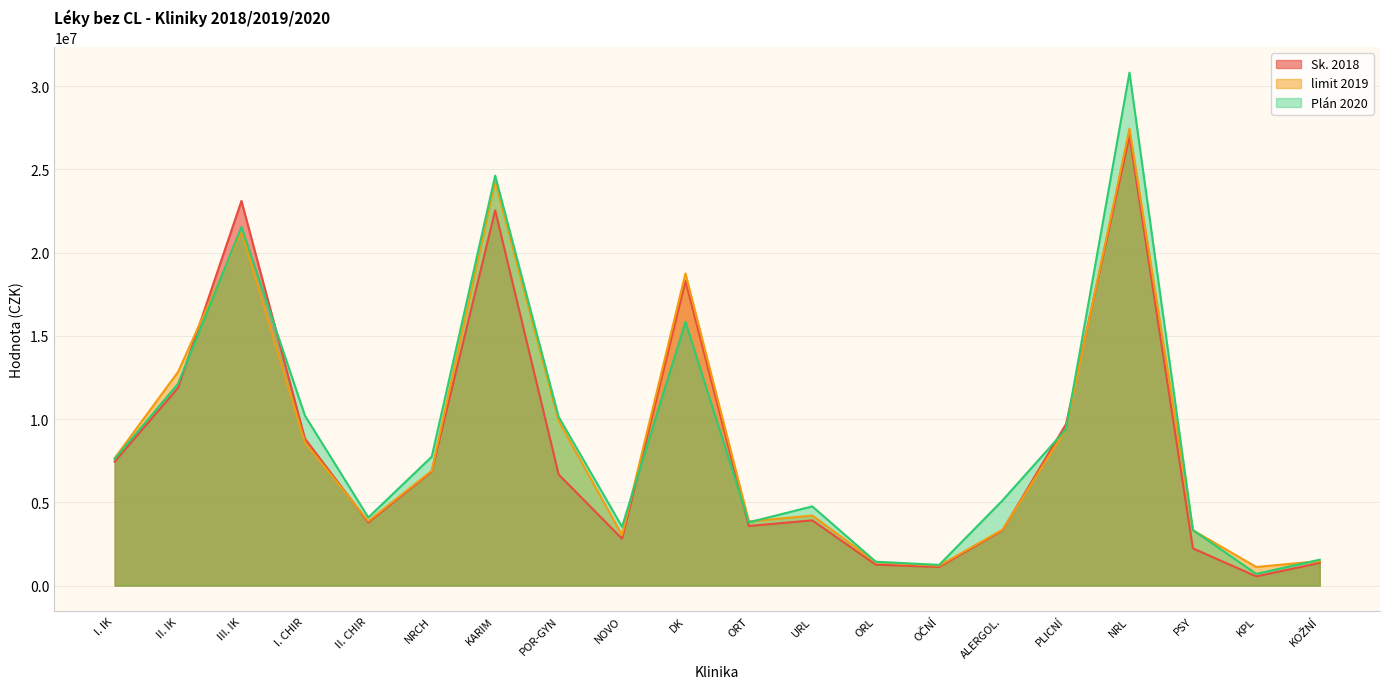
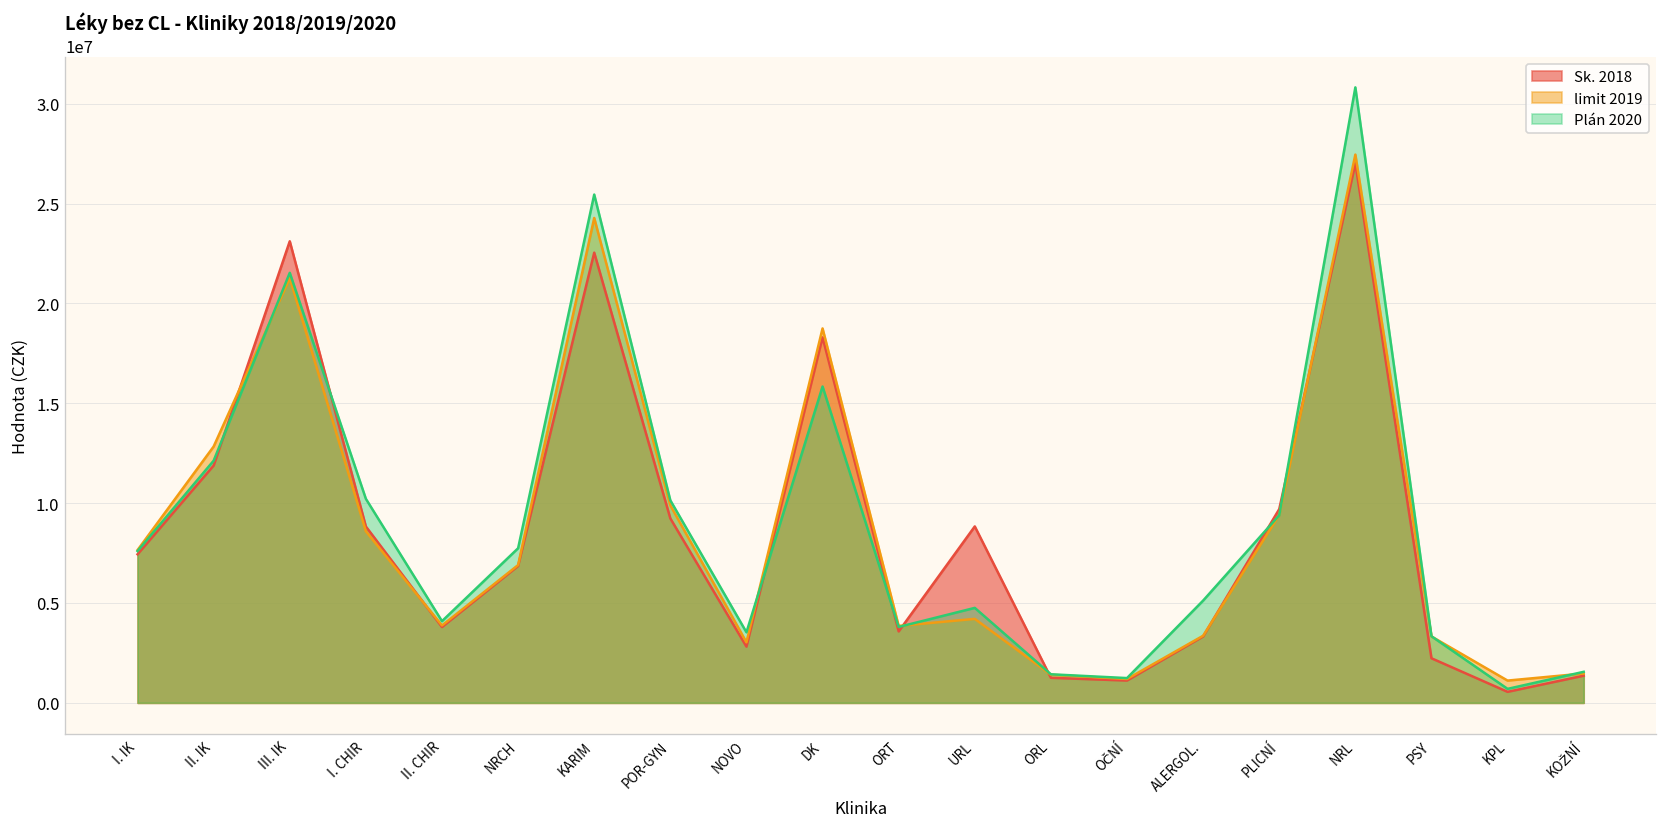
  {
    "Sk. 2018": {
      "I. IK": 7400000,
      "II. IK": 11900000,
      "III. IK": 23100000,
      "I. CHIR": 8800000,
      "KARIM": 22500000,
-     "POR-GYN": 6700000,
+     "POR-GYN": 9200000,
      "NOVO": 2800000,
      "DK": 18300000,
      "ORT": 3600000,
-     "URL": 3900000,
+     "URL": 8800000,
      "ORL": 1300000,
      "PLICNÍ": 9700000,
      "NRL": 27000000,
      "PSY": 2200000
    },
    "limit 2019": {
      "II. IK": 12800000,
      "III. IK": 21300000,
      "I. CHIR": 8600000,
      "KARIM": 24300000,
      "POR-GYN": 9900000,
      "NOVO": 3000000,
      "DK": 18700000,
      "URL": 4200000,
      "NRL": 27400000,
      "KPL": 1100000
    },
    "Plán 2020": {
      "II. IK": 12100000,
      "III. IK": 21500000,
      "I. CHIR": 10200000,
      "II. CHIR": 4100000,
      "NRCH": 7700000,
-     "KARIM": 24600000,
+     "KARIM": 25400000,
      "POR-GYN": 10100000,
      "NOVO": 3500000,
      "DK": 15800000,
      "URL": 4800000,
      "ALERGOL.": 5100000,
      "NRL": 30800000
    }
  }
